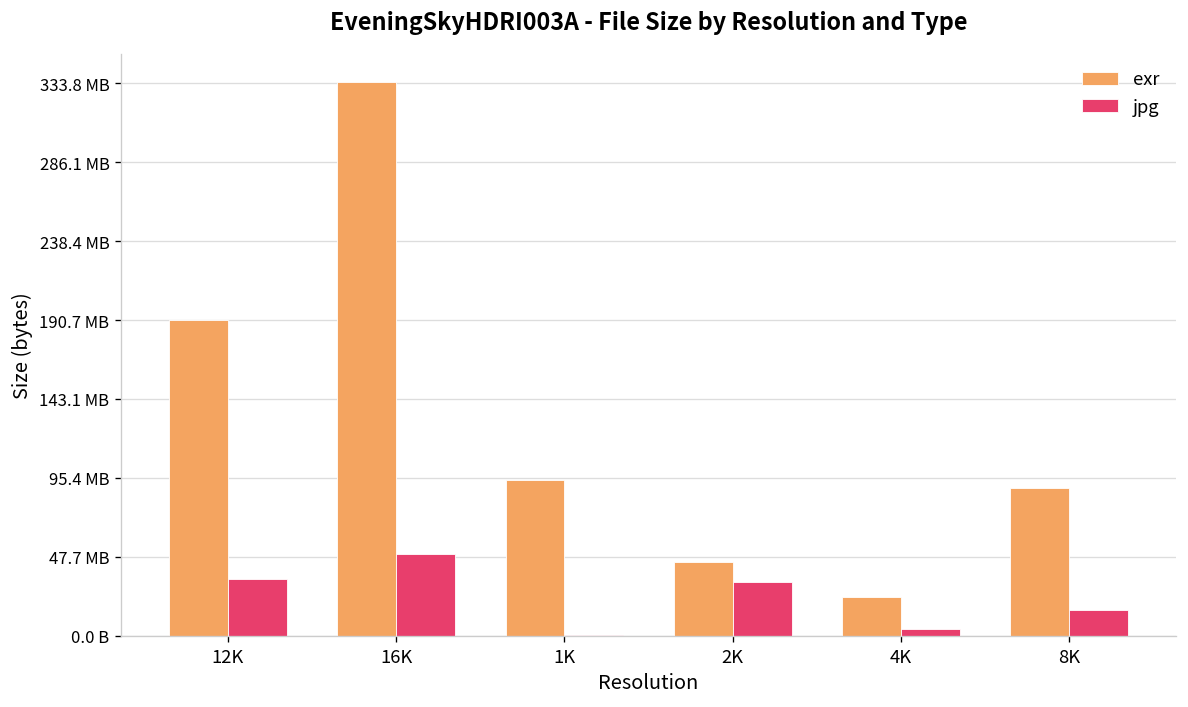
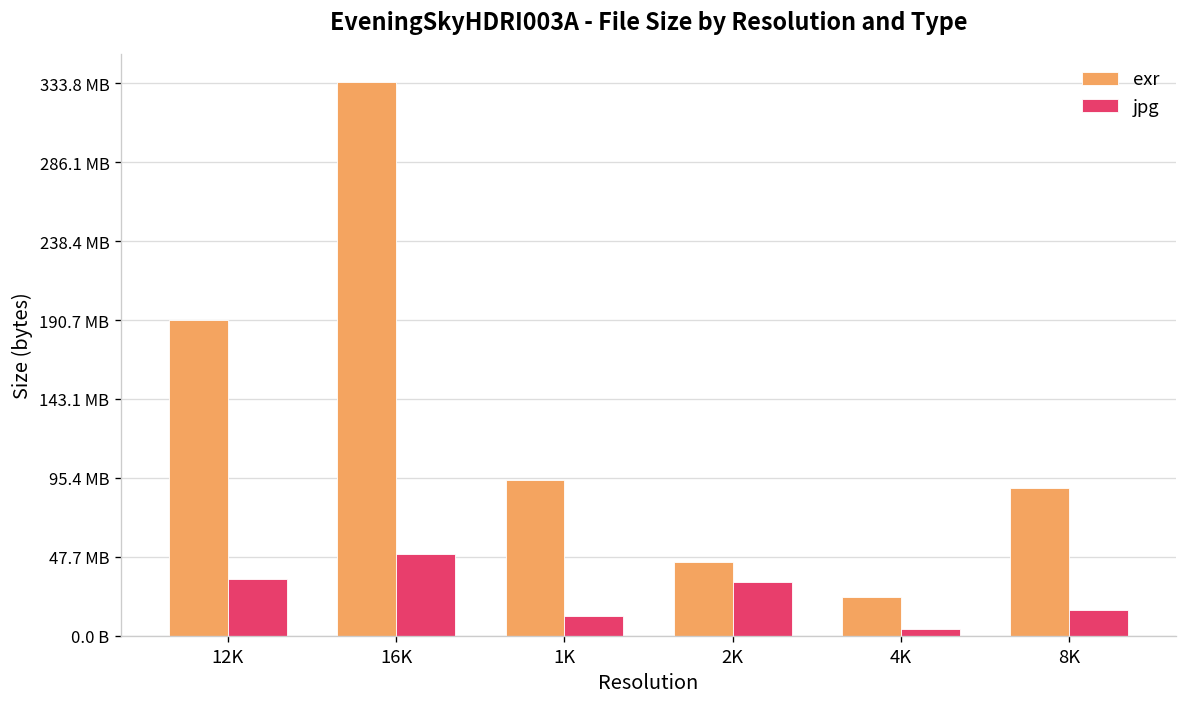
  {
    "exr": {
      "12K": "191 MB",
      "16K": "335 MB",
      "1K": "94 MB",
      "2K": "45 MB",
      "4K": "24 MB",
      "8K": "90 MB"
    },
    "jpg": {
      "12K": "34 MB",
      "16K": "50 MB",
-     "1K": "0 MB",
+     "1K": "12 MB",
      "2K": "33 MB",
      "4K": "4 MB",
      "8K": "15 MB"
    }
  }
